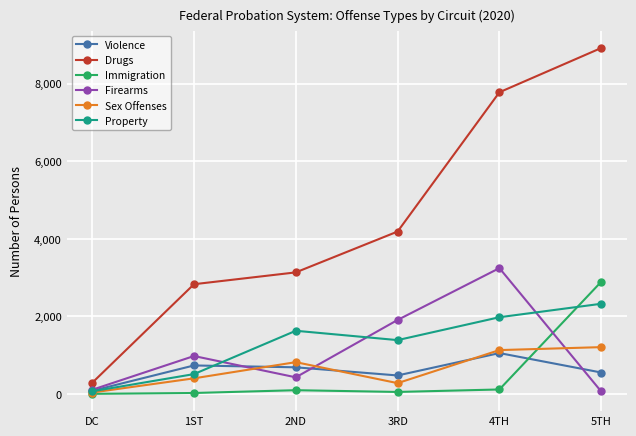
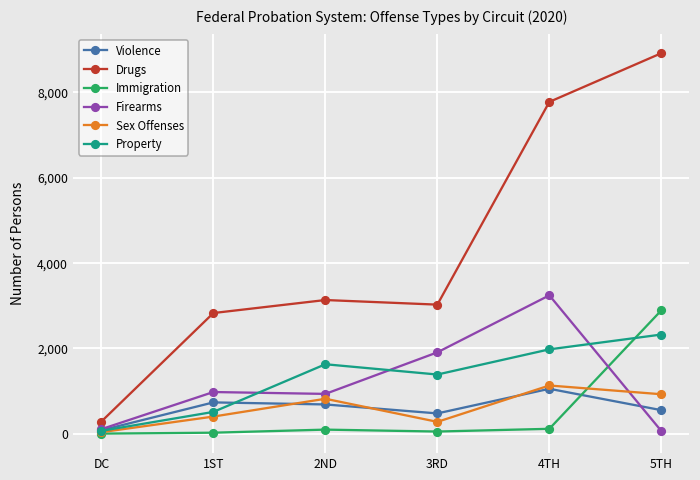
  {
    "Violence": {
      "1ST": "700",
      "2ND": "700",
      "3RD": "500",
      "4TH": "1,100",
      "5TH": "600"
    },
    "Drugs": {
      "DC": "300",
      "1ST": "2,800",
      "2ND": "3,100",
-     "3RD": "4,200",
+     "3RD": "3,000",
      "4TH": "7,800",
      "5TH": "8,900"
    },
    "Firearms": {
      "1ST": "1,000",
-     "2ND": "400",
+     "2ND": "900",
      "3RD": "1,900",
      "4TH": "3,200",
      "5TH": "100"
    },
    "Sex Offenses": {
      "1ST": "400",
      "2ND": "800",
      "3RD": "300",
      "4TH": "1,100",
-     "5TH": "1,200"
+     "5TH": "900"
    }
  }
